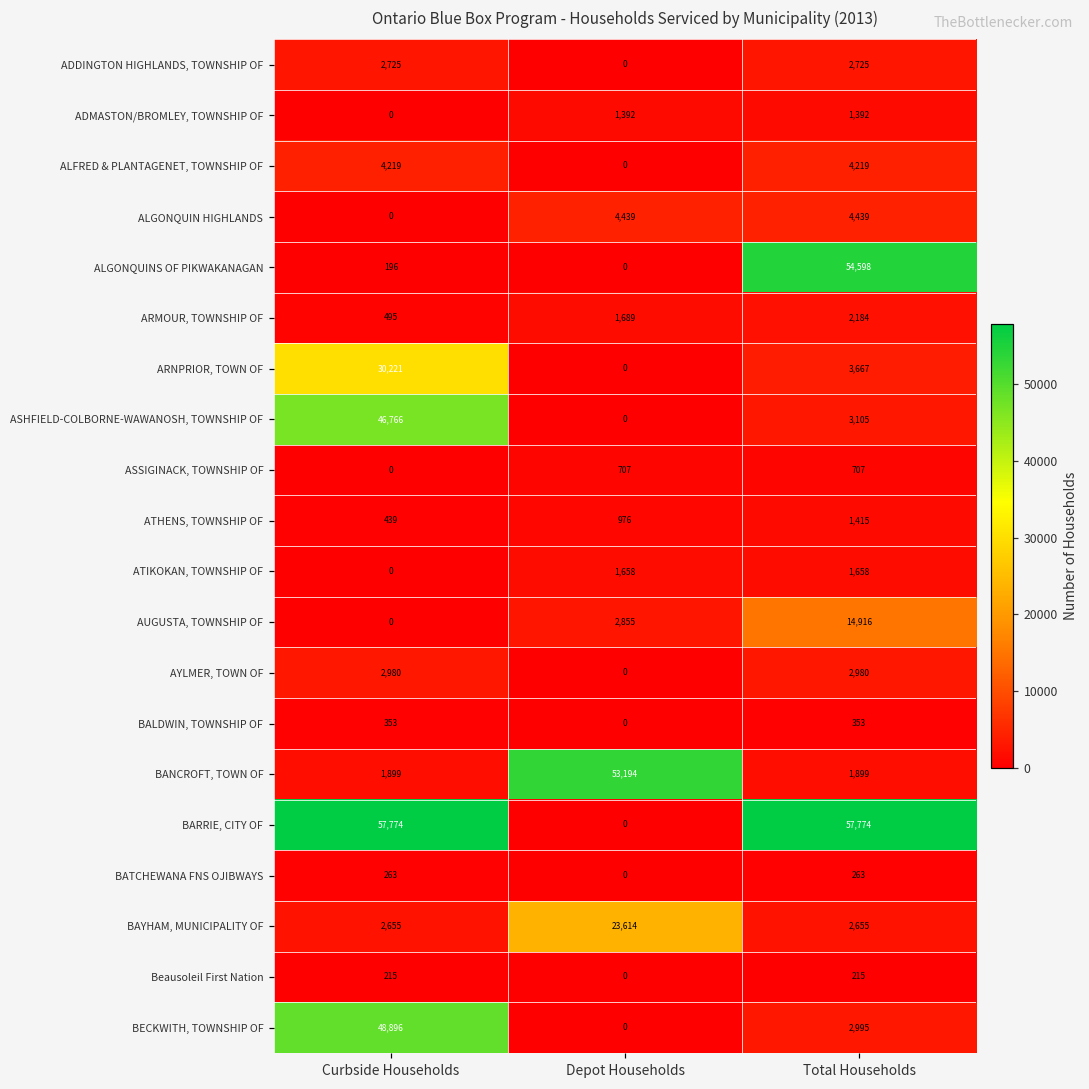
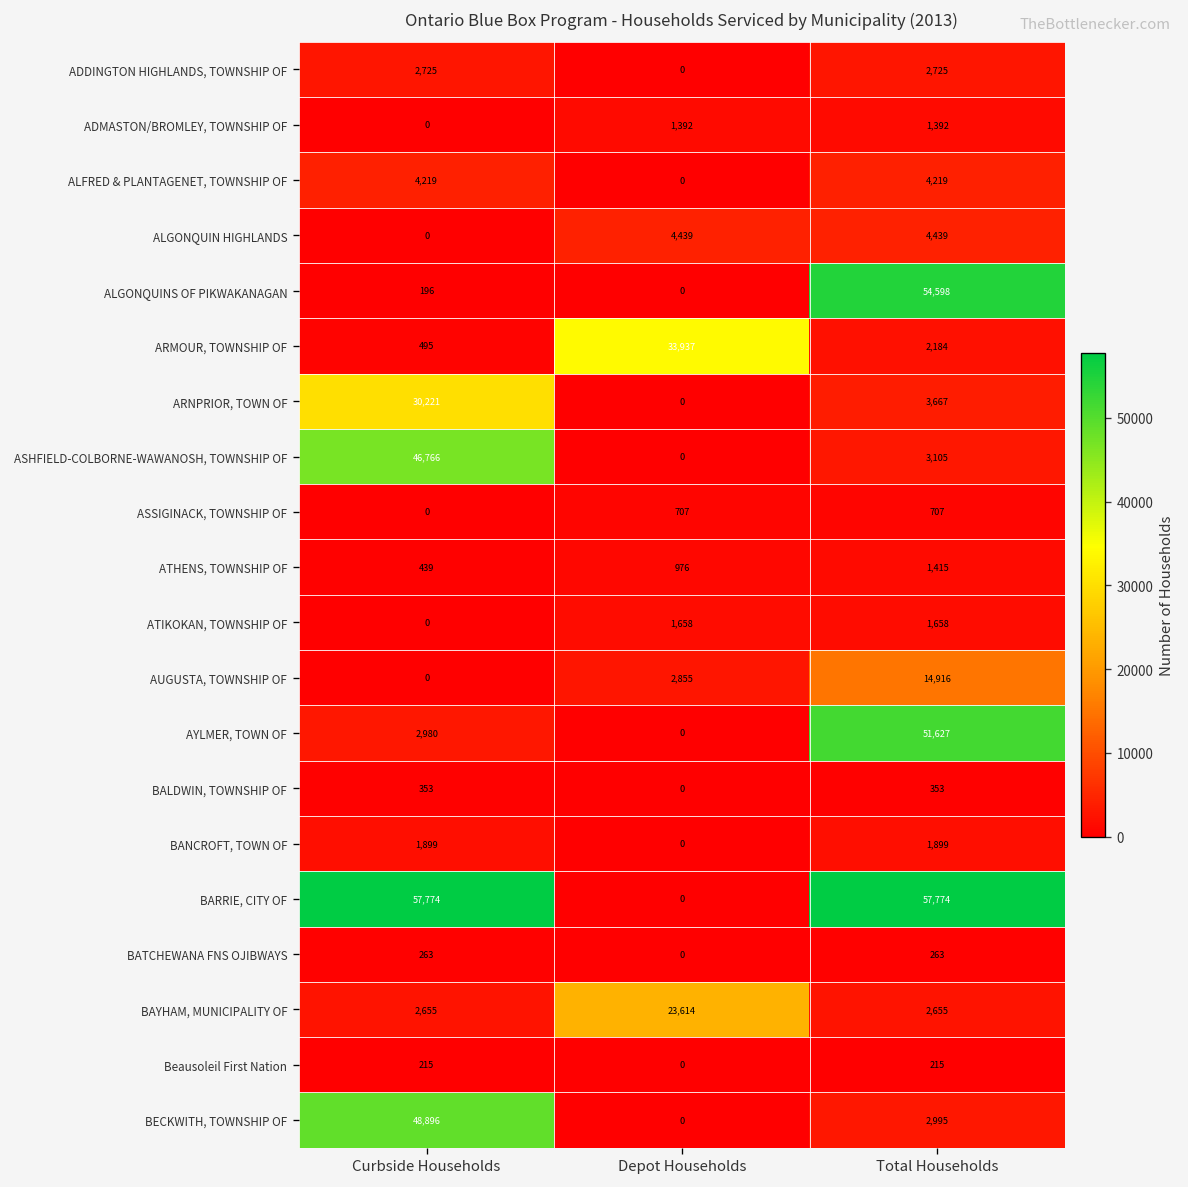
  {
    "ADDINGTON HIGHLANDS, TOWNSHIP OF": {
      "Curbside Households": "2,725",
      "Depot Households": "0",
      "Total Households": "2,725"
    },
    "ADMASTON/BROMLEY, TOWNSHIP OF": {
      "Curbside Households": "0",
      "Depot Households": "1,392",
      "Total Households": "1,392"
    },
    "ALFRED & PLANTAGENET, TOWNSHIP OF": {
      "Curbside Households": "4,219",
      "Depot Households": "0",
      "Total Households": "4,219"
    },
    "ALGONQUIN HIGHLANDS": {
      "Curbside Households": "0",
      "Depot Households": "4,439",
      "Total Households": "4,439"
    },
    "ALGONQUINS OF PIKWAKANAGAN": {
      "Curbside Households": "196",
      "Depot Households": "0",
      "Total Households": "54,598"
    },
    "ARMOUR, TOWNSHIP OF": {
      "Curbside Households": "495",
-     "Depot Households": "1,689",
+     "Depot Households": "33,937",
      "Total Households": "2,184"
    },
    "ARNPRIOR, TOWN OF": {
      "Curbside Households": "30,221",
      "Depot Households": "0",
      "Total Households": "3,667"
    },
    "ASHFIELD-COLBORNE-WAWANOSH, TOWNSHIP OF": {
      "Curbside Households": "46,766",
      "Depot Households": "0",
      "Total Households": "3,105"
    },
    "ASSIGINACK, TOWNSHIP OF": {
      "Curbside Households": "0",
      "Depot Households": "707",
      "Total Households": "707"
    },
    "ATHENS, TOWNSHIP OF": {
      "Curbside Households": "439",
      "Depot Households": "976",
      "Total Households": "1,415"
    },
    "ATIKOKAN, TOWNSHIP OF": {
      "Curbside Households": "0",
      "Depot Households": "1,658",
      "Total Households": "1,658"
    },
    "AUGUSTA, TOWNSHIP OF": {
      "Curbside Households": "0",
      "Depot Households": "2,855",
      "Total Households": "14,916"
    },
    "AYLMER, TOWN OF": {
      "Curbside Households": "2,980",
      "Depot Households": "0",
-     "Total Households": "2,980"
+     "Total Households": "51,627"
    },
    "BALDWIN, TOWNSHIP OF": {
      "Curbside Households": "353",
      "Depot Households": "0",
      "Total Households": "353"
    },
    "BANCROFT, TOWN OF": {
      "Curbside Households": "1,899",
-     "Depot Households": "53,194",
+     "Depot Households": "0",
      "Total Households": "1,899"
    },
    "BARRIE, CITY OF": {
      "Curbside Households": "57,774",
      "Depot Households": "0",
      "Total Households": "57,774"
    },
    "BATCHEWANA FNS OJIBWAYS": {
      "Curbside Households": "263",
      "Depot Households": "0",
      "Total Households": "263"
    },
    "BAYHAM, MUNICIPALITY OF": {
      "Curbside Households": "2,655",
      "Depot Households": "23,614",
      "Total Households": "2,655"
    },
    "Beausoleil First Nation": {
      "Curbside Households": "215",
      "Depot Households": "0",
      "Total Households": "215"
    },
    "BECKWITH, TOWNSHIP OF": {
      "Curbside Households": "48,896",
      "Depot Households": "0",
      "Total Households": "2,995"
    }
  }
